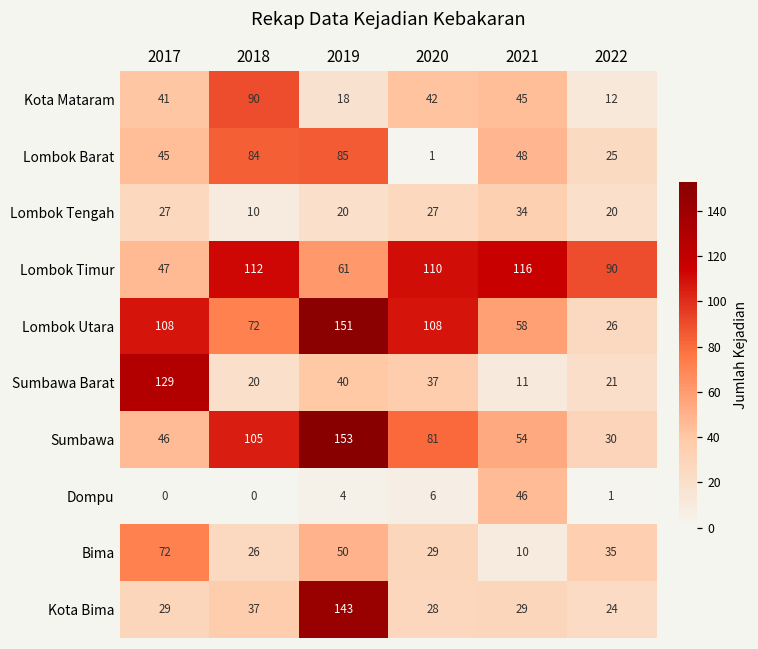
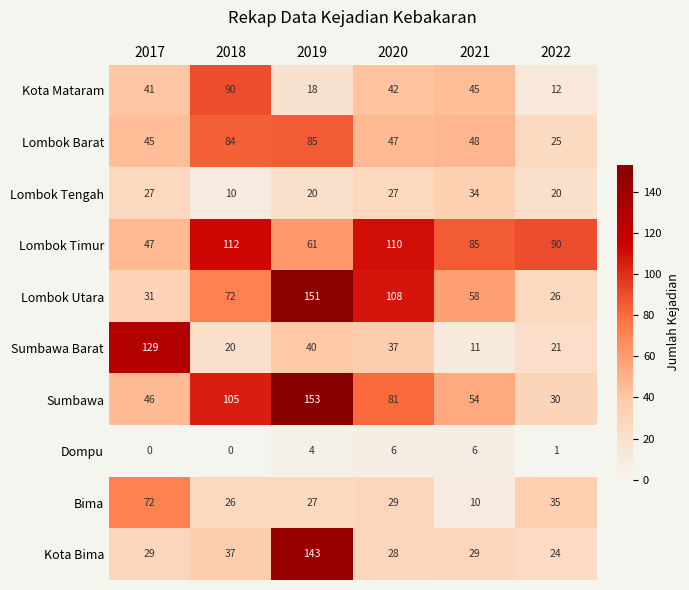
  {
    "Kota Mataram": {
      "2017": 41,
      "2018": 90,
      "2019": 18,
      "2020": 42,
      "2021": 45,
      "2022": 12
    },
    "Lombok Barat": {
      "2017": 45,
      "2018": 84,
      "2019": 85,
-     "2020": 1,
+     "2020": 47,
      "2021": 48,
      "2022": 25
    },
    "Lombok Tengah": {
      "2017": 27,
      "2018": 10,
      "2019": 20,
      "2020": 27,
      "2021": 34,
      "2022": 20
    },
    "Lombok Timur": {
      "2017": 47,
      "2018": 112,
      "2019": 61,
      "2020": 110,
-     "2021": 116,
+     "2021": 85,
      "2022": 90
    },
    "Lombok Utara": {
-     "2017": 108,
+     "2017": 31,
      "2018": 72,
      "2019": 151,
      "2020": 108,
      "2021": 58,
      "2022": 26
    },
    "Sumbawa Barat": {
      "2017": 129,
      "2018": 20,
      "2019": 40,
      "2020": 37,
      "2021": 11,
      "2022": 21
    },
    "Sumbawa": {
      "2017": 46,
      "2018": 105,
      "2019": 153,
      "2020": 81,
      "2021": 54,
      "2022": 30
    },
    "Dompu": {
      "2017": 0,
      "2018": 0,
      "2019": 4,
      "2020": 6,
-     "2021": 46,
+     "2021": 6,
      "2022": 1
    },
    "Bima": {
      "2017": 72,
      "2018": 26,
-     "2019": 50,
+     "2019": 27,
      "2020": 29,
      "2021": 10,
      "2022": 35
    },
    "Kota Bima": {
      "2017": 29,
      "2018": 37,
      "2019": 143,
      "2020": 28,
      "2021": 29,
      "2022": 24
    }
  }
